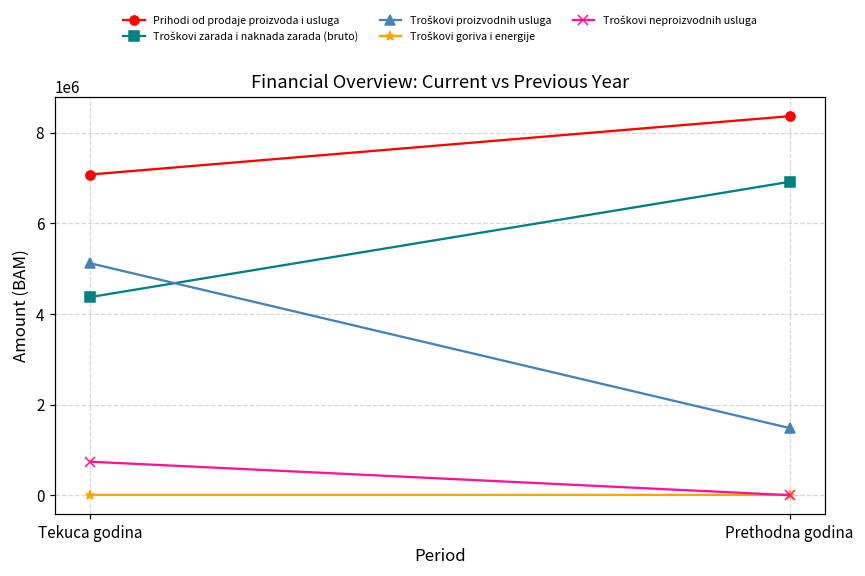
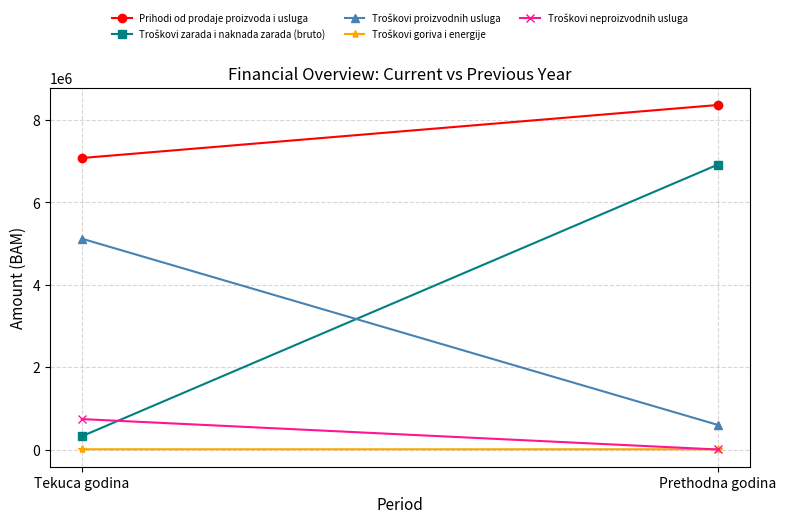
  {
    "Prihodi od prodaje proizvoda i usluga": {
      "Tekuca godina": 7100000,
      "Prethodna godina": 8400000
    },
    "Troškovi zarada i naknada zarada (bruto)": {
-     "Tekuca godina": 4400000,
+     "Tekuca godina": 300000,
      "Prethodna godina": 6900000
    },
    "Troškovi proizvodnih usluga": {
      "Tekuca godina": 5100000,
-     "Prethodna godina": 1500000
+     "Prethodna godina": 600000
    },
    "Troškovi goriva i energije": {
      "Tekuca godina": 0
    },
    "Troškovi neproizvodnih usluga": {
      "Tekuca godina": 700000
    }
  }
